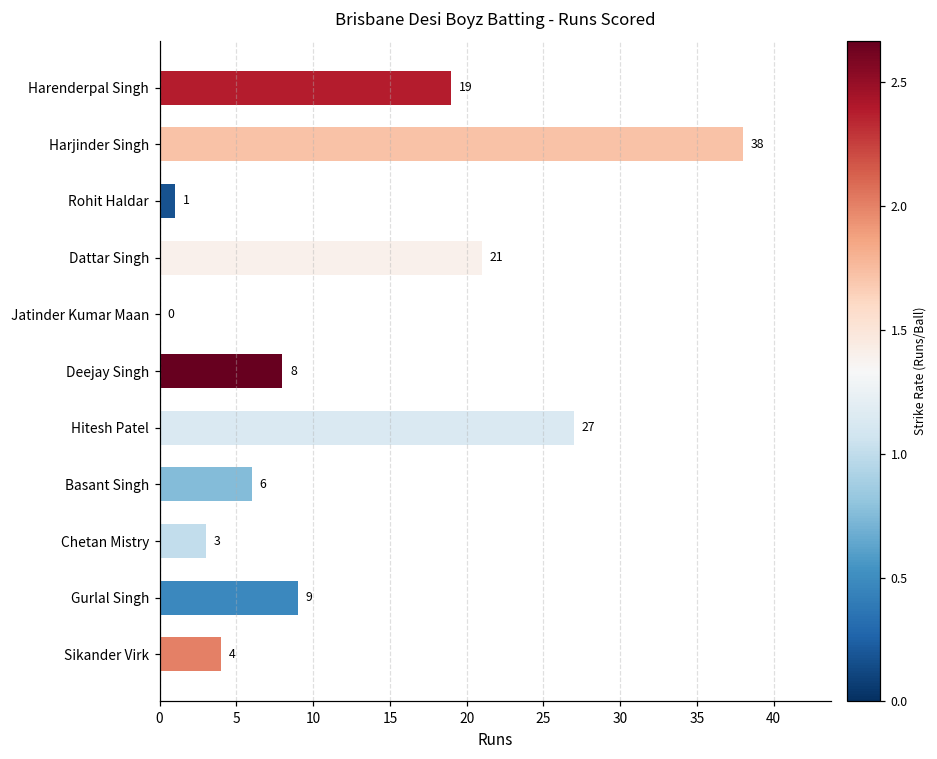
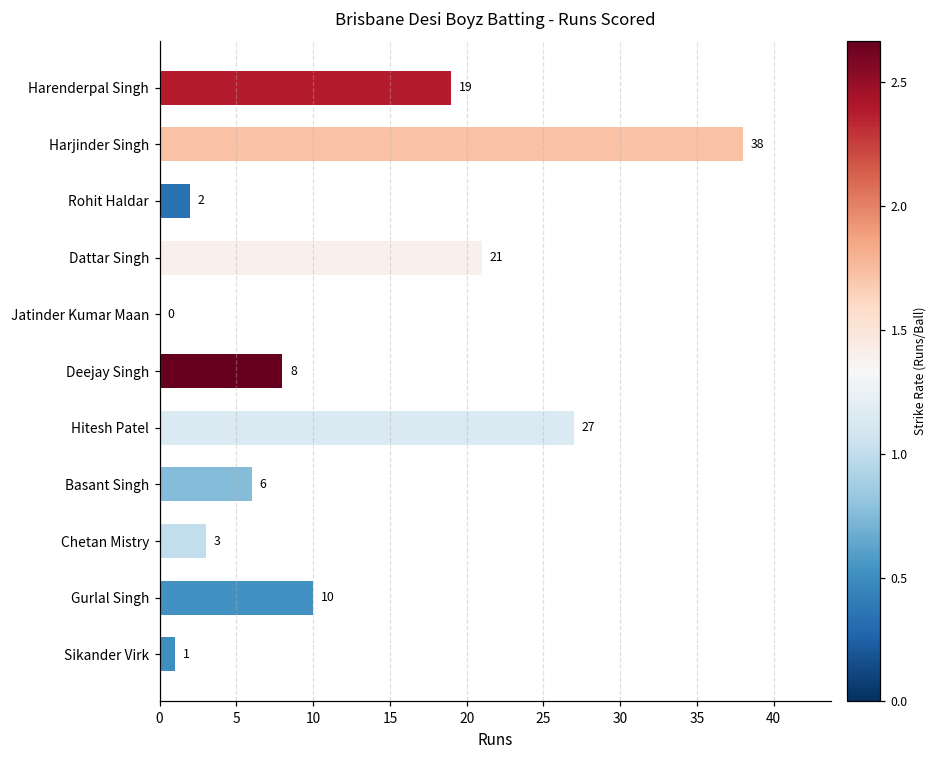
  {
    "Harenderpal Singh": 19,
    "Harjinder Singh": 38,
-   "Rohit Haldar": 1,
+   "Rohit Haldar": 2,
    "Dattar Singh": 21,
    "Jatinder Kumar Maan": 0,
    "Deejay Singh": 8,
    "Hitesh Patel": 27,
    "Basant Singh": 6,
    "Chetan Mistry": 3,
-   "Gurlal Singh": 9,
-   "Sikander Virk": 4
+   "Gurlal Singh": 10,
+   "Sikander Virk": 1
  }
